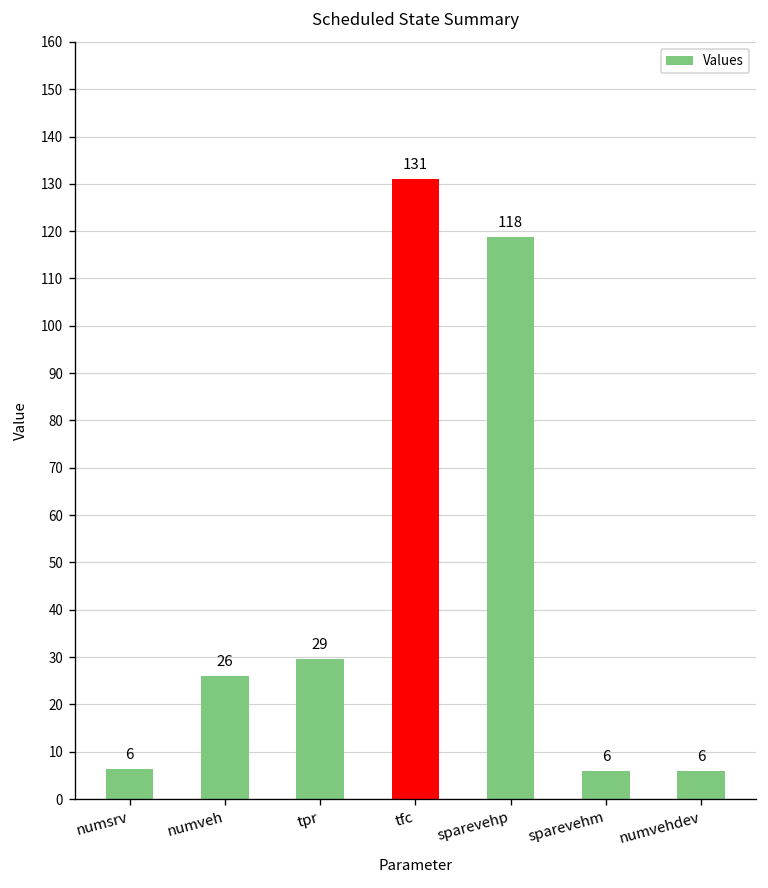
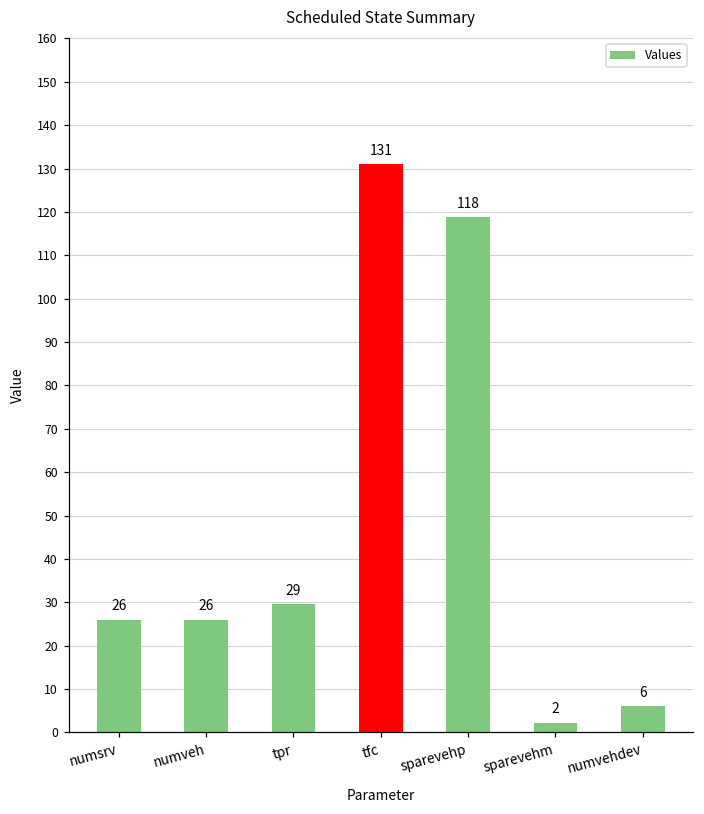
  {
-   "numsrv": 6,
+   "numsrv": 26,
    "numveh": 26,
    "tpr": 29,
    "tfc": 131,
-   "sparevehm": 6,
+   "sparevehm": 2,
    "numvehdev": 6
  }
